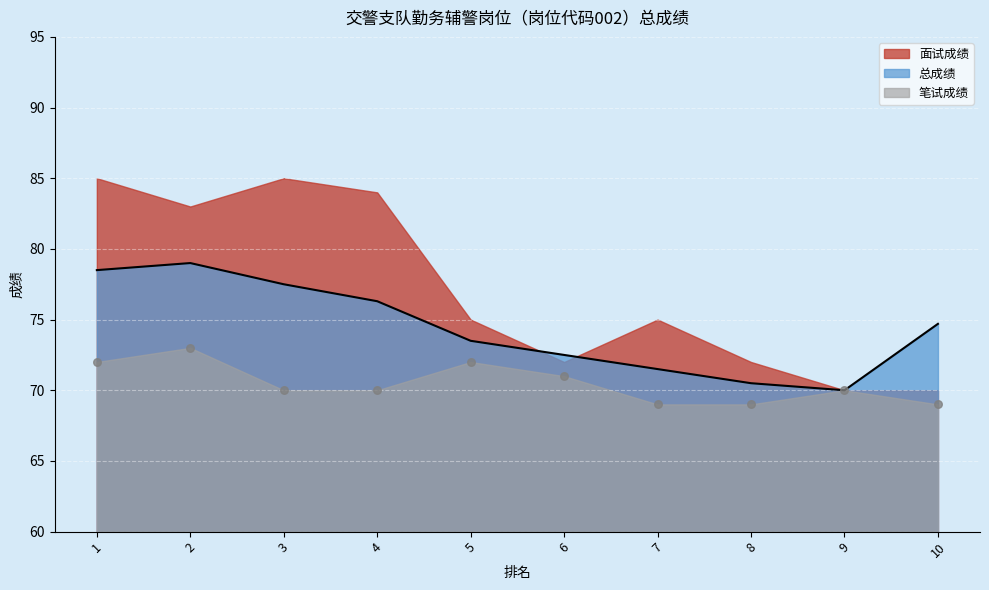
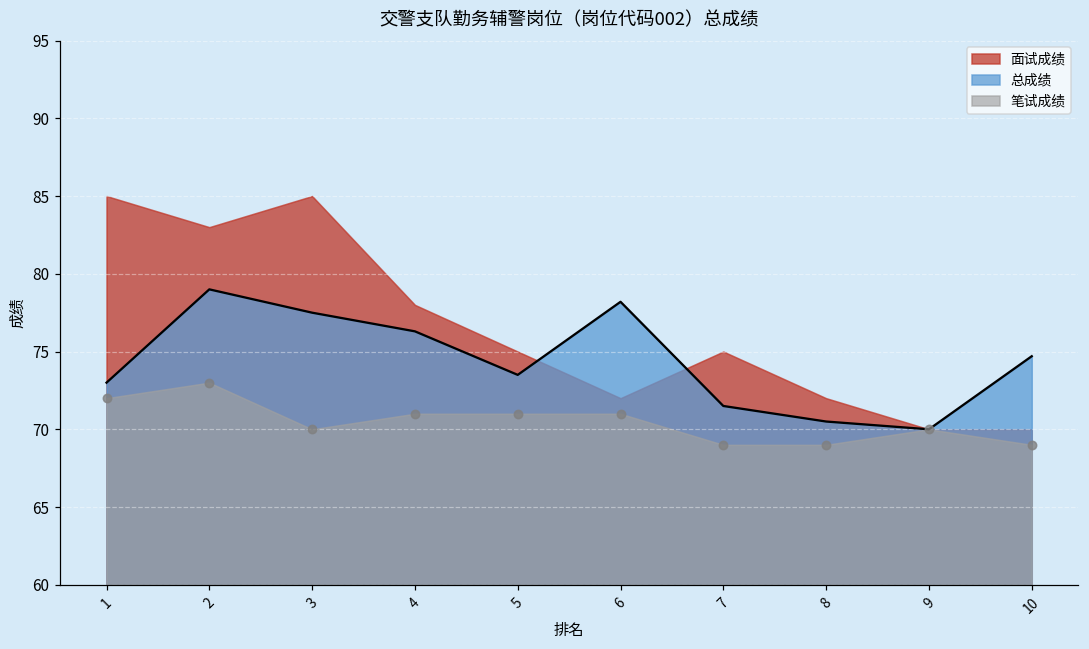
  {
    "总成绩": {
-     "1": 78.5,
+     "1": 73.0,
      "2": 79.0,
      "3": 77.5,
      "4": 76.3,
      "5": 73.5,
-     "6": 72.5,
+     "6": 78.2,
      "7": 71.5,
      "8": 70.5,
      "10": 74.7
    },
    "面试成绩": {
      "1": 85,
      "2": 83,
      "3": 85,
-     "4": 84,
+     "4": 78,
      "5": 75,
      "6": 72,
      "7": 75,
      "8": 72,
      "10": 70
    },
    "笔试成绩": {
      "1": 72,
      "2": 73,
      "3": 70,
-     "4": 70,
-     "5": 72,
+     "4": 71,
+     "5": 71,
      "6": 71,
      "7": 69,
      "8": 69,
      "10": 69
    }
  }
